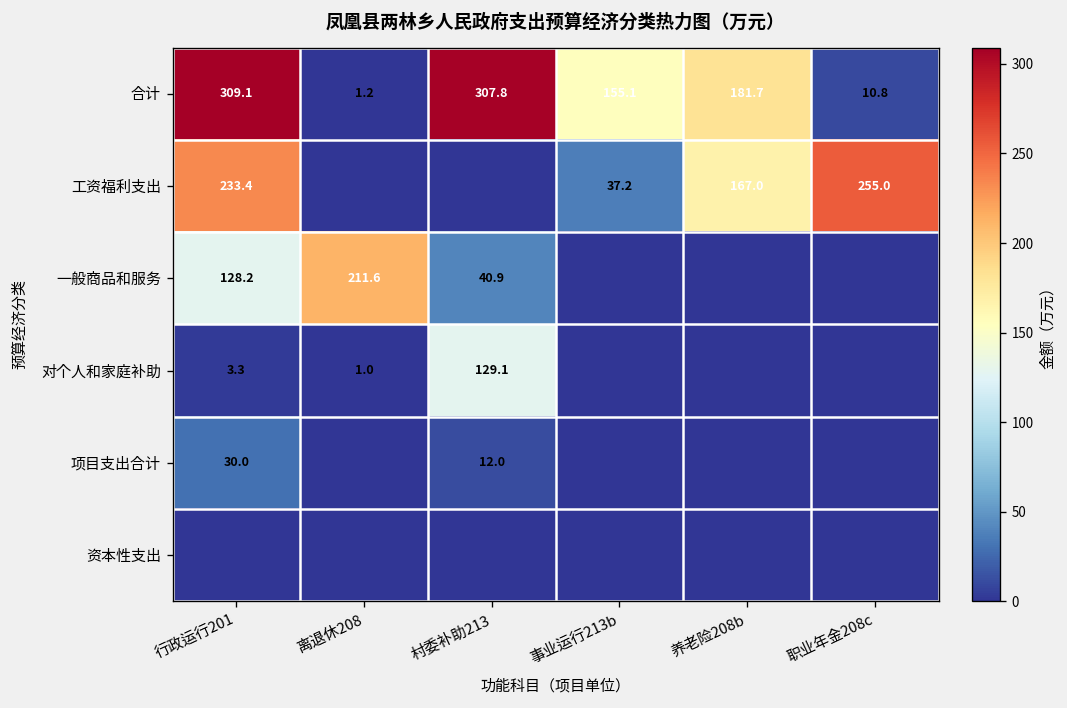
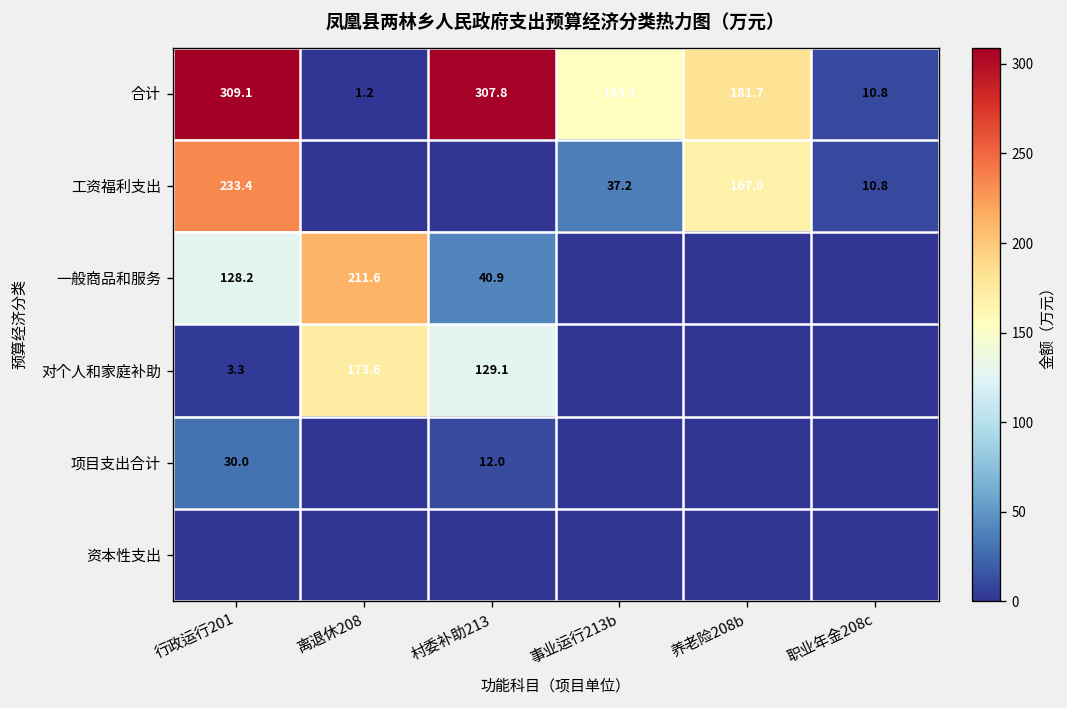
  {
    "合计": {
      "行政运行201": 309.1,
      "离退休208": 1.2,
      "村委补助213": 307.8,
      "事业运行213b": 155.1,
      "养老险208b": 181.7,
      "职业年金208c": 10.8
    },
    "工资福利支出": {
      "行政运行201": 233.4,
      "事业运行213b": 37.2,
      "养老险208b": 167.0,
-     "职业年金208c": 255.0
+     "职业年金208c": 10.8
    },
    "一般商品和服务": {
      "行政运行201": 128.2,
      "离退休208": 211.6,
      "村委补助213": 40.9
    },
    "对个人和家庭补助": {
      "行政运行201": 3.3,
-     "离退休208": 1.0,
+     "离退休208": 173.6,
      "村委补助213": 129.1
    },
    "项目支出合计": {
      "行政运行201": 30.0,
      "村委补助213": 12.0
    }
  }
